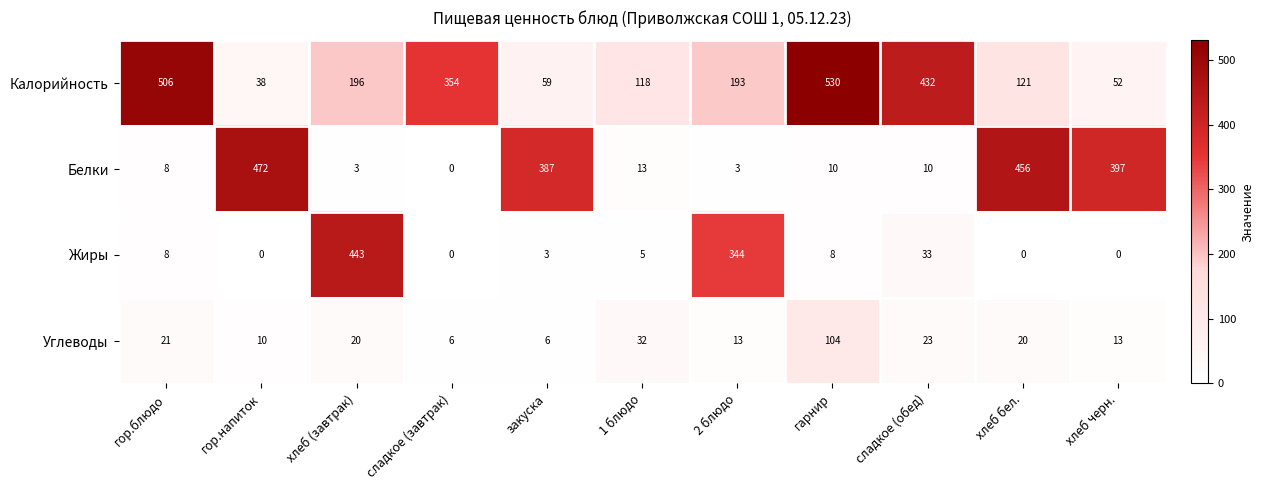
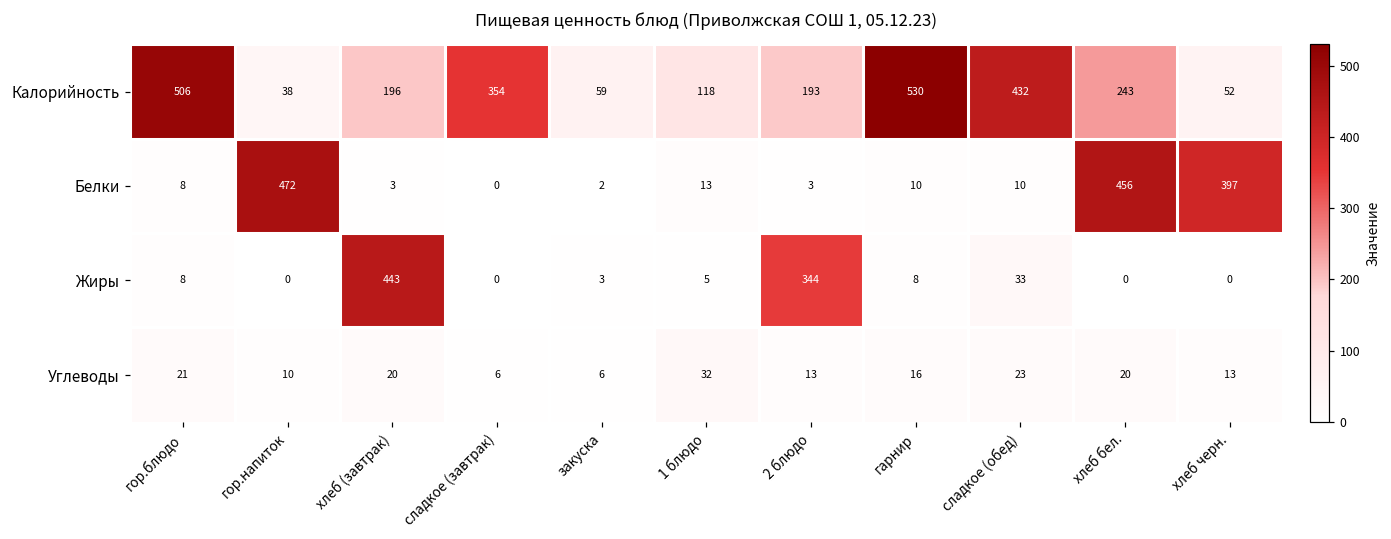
  {
    "Калорийность": {
      "гор.блюдо": 506,
      "гор.напиток": 38,
      "хлеб (завтрак)": 196,
      "сладкое (завтрак)": 354,
      "закуска": 59,
      "1 блюдо": 118,
      "2 блюдо": 193,
      "гарнир": 530,
      "сладкое (обед)": 432,
-     "хлеб бел.": 121,
+     "хлеб бел.": 243,
      "хлеб черн.": 52
    },
    "Белки": {
      "гор.блюдо": 8,
      "гор.напиток": 472,
      "хлеб (завтрак)": 3,
      "сладкое (завтрак)": 0,
-     "закуска": 387,
+     "закуска": 2,
      "1 блюдо": 13,
      "2 блюдо": 3,
      "гарнир": 10,
      "сладкое (обед)": 10,
      "хлеб бел.": 456,
      "хлеб черн.": 397
    },
    "Жиры": {
      "гор.блюдо": 8,
      "гор.напиток": 0,
      "хлеб (завтрак)": 443,
      "сладкое (завтрак)": 0,
      "закуска": 3,
      "1 блюдо": 5,
      "2 блюдо": 344,
      "гарнир": 8,
      "сладкое (обед)": 33,
      "хлеб бел.": 0,
      "хлеб черн.": 0
    },
    "Углеводы": {
      "гор.блюдо": 21,
      "гор.напиток": 10,
      "хлеб (завтрак)": 20,
      "сладкое (завтрак)": 6,
      "закуска": 6,
      "1 блюдо": 32,
      "2 блюдо": 13,
-     "гарнир": 104,
+     "гарнир": 16,
      "сладкое (обед)": 23,
      "хлеб бел.": 20,
      "хлеб черн.": 13
    }
  }
